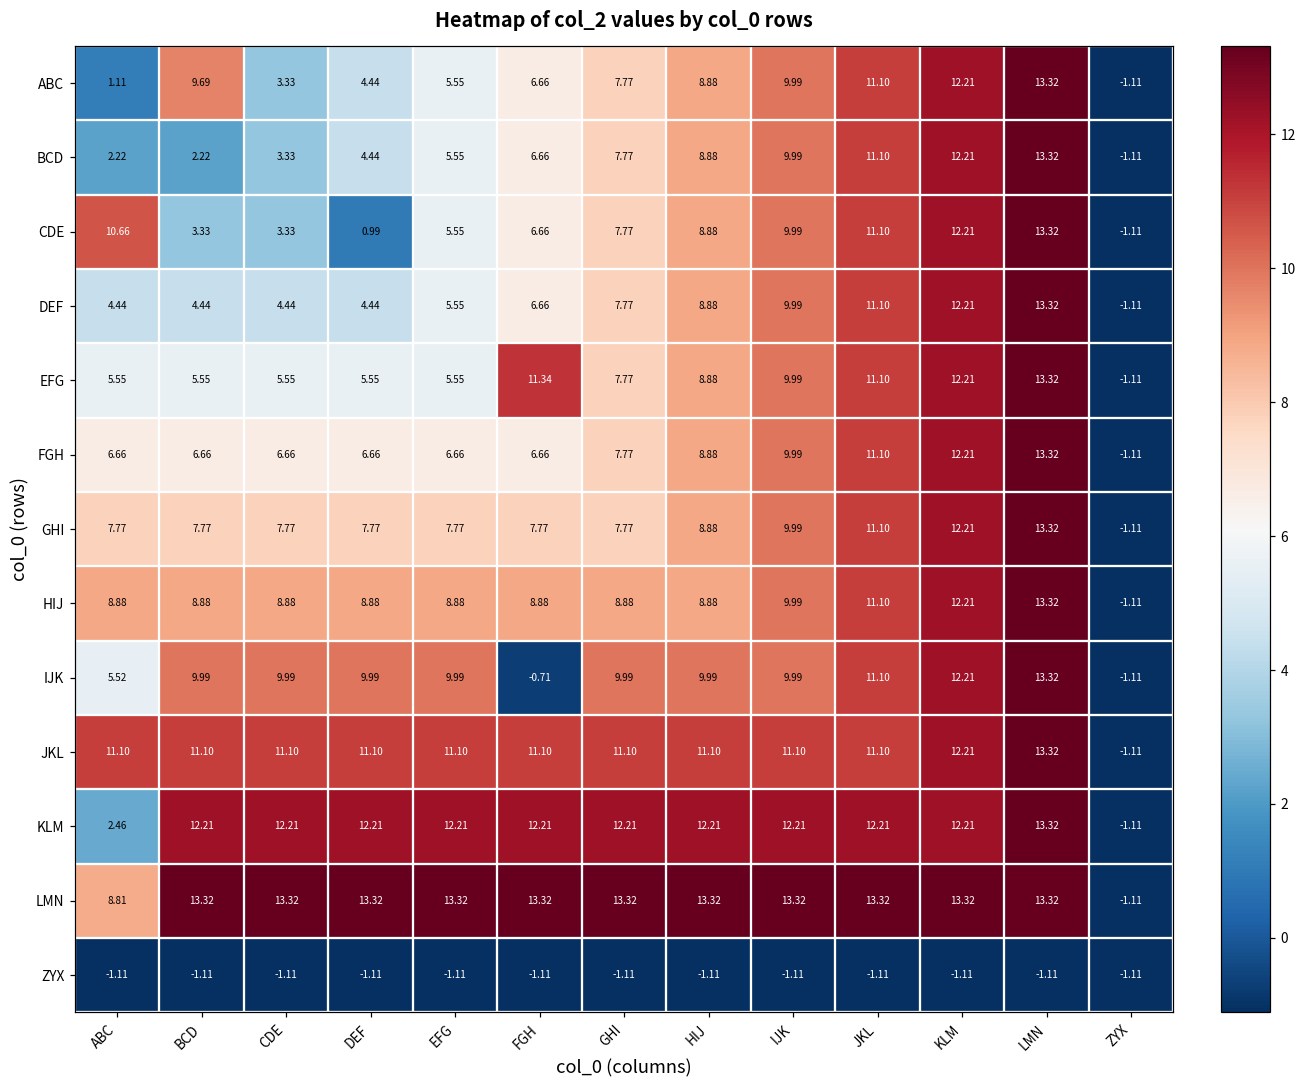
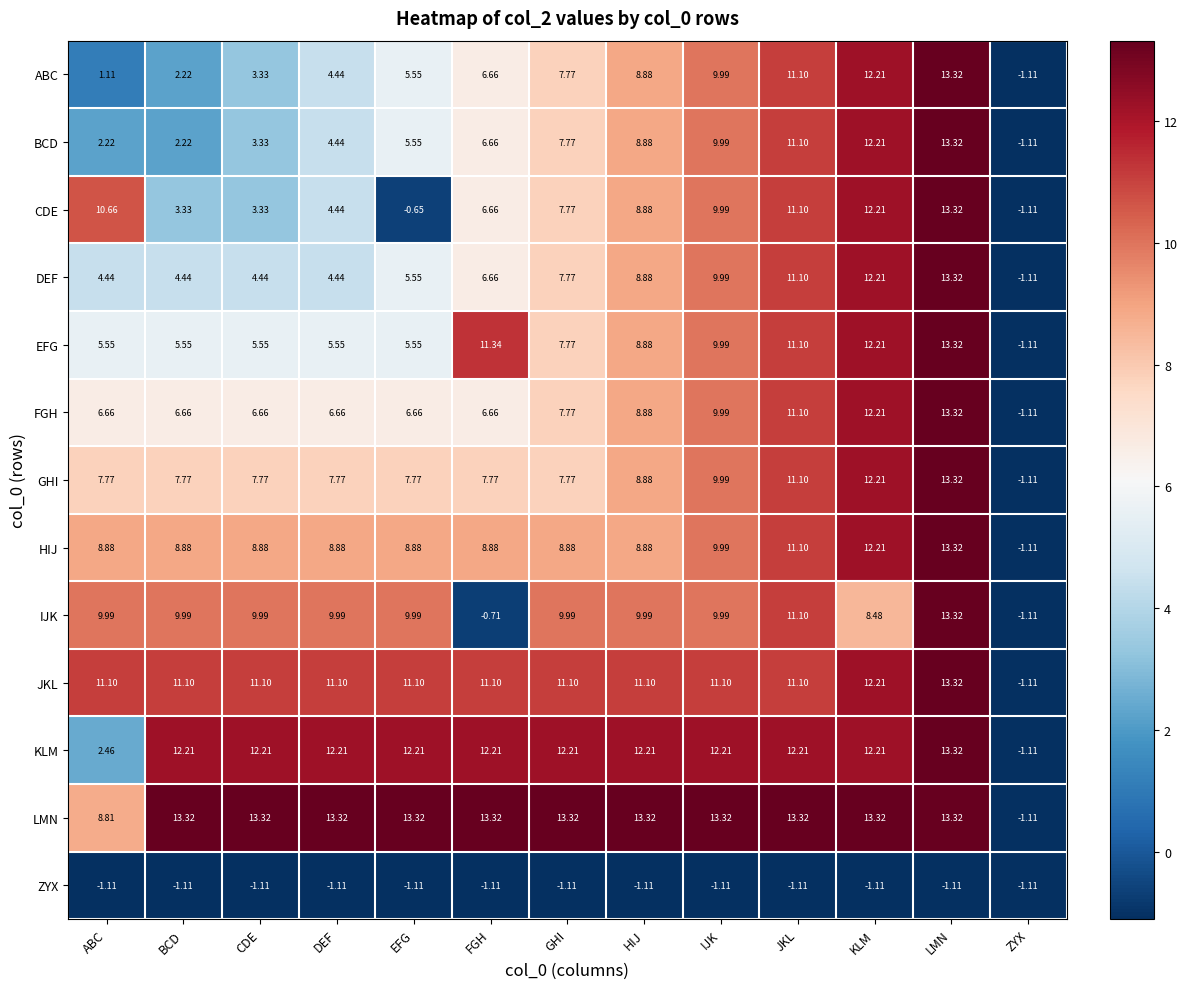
  {
    "ABC": {
      "ABC": 1.11,
-     "BCD": 9.69,
+     "BCD": 2.22,
      "CDE": 3.33,
      "DEF": 4.44,
      "EFG": 5.55,
      "FGH": 6.66,
      "GHI": 7.77,
      "HIJ": 8.88,
      "IJK": 9.99,
      "JKL": 11.10,
      "KLM": 12.21,
      "LMN": 13.32,
      "ZYX": -1.11
    },
    "BCD": {
      "ABC": 2.22,
      "BCD": 2.22,
      "CDE": 3.33,
      "DEF": 4.44,
      "EFG": 5.55,
      "FGH": 6.66,
      "GHI": 7.77,
      "HIJ": 8.88,
      "IJK": 9.99,
      "JKL": 11.10,
      "KLM": 12.21,
      "LMN": 13.32,
      "ZYX": -1.11
    },
    "CDE": {
      "ABC": 10.66,
      "BCD": 3.33,
      "CDE": 3.33,
-     "DEF": 0.99,
-     "EFG": 5.55,
+     "DEF": 4.44,
+     "EFG": -0.65,
      "FGH": 6.66,
      "GHI": 7.77,
      "HIJ": 8.88,
      "IJK": 9.99,
      "JKL": 11.10,
      "KLM": 12.21,
      "LMN": 13.32,
      "ZYX": -1.11
    },
    "DEF": {
      "ABC": 4.44,
      "BCD": 4.44,
      "CDE": 4.44,
      "DEF": 4.44,
      "EFG": 5.55,
      "FGH": 6.66,
      "GHI": 7.77,
      "HIJ": 8.88,
      "IJK": 9.99,
      "JKL": 11.10,
      "KLM": 12.21,
      "LMN": 13.32,
      "ZYX": -1.11
    },
    "EFG": {
      "ABC": 5.55,
      "BCD": 5.55,
      "CDE": 5.55,
      "DEF": 5.55,
      "EFG": 5.55,
      "FGH": 11.34,
      "GHI": 7.77,
      "HIJ": 8.88,
      "IJK": 9.99,
      "JKL": 11.10,
      "KLM": 12.21,
      "LMN": 13.32,
      "ZYX": -1.11
    },
    "FGH": {
      "ABC": 6.66,
      "BCD": 6.66,
      "CDE": 6.66,
      "DEF": 6.66,
      "EFG": 6.66,
      "FGH": 6.66,
      "GHI": 7.77,
      "HIJ": 8.88,
      "IJK": 9.99,
      "JKL": 11.10,
      "KLM": 12.21,
      "LMN": 13.32,
      "ZYX": -1.11
    },
    "GHI": {
      "ABC": 7.77,
      "BCD": 7.77,
      "CDE": 7.77,
      "DEF": 7.77,
      "EFG": 7.77,
      "FGH": 7.77,
      "GHI": 7.77,
      "HIJ": 8.88,
      "IJK": 9.99,
      "JKL": 11.10,
      "KLM": 12.21,
      "LMN": 13.32,
      "ZYX": -1.11
    },
    "HIJ": {
      "ABC": 8.88,
      "BCD": 8.88,
      "CDE": 8.88,
      "DEF": 8.88,
      "EFG": 8.88,
      "FGH": 8.88,
      "GHI": 8.88,
      "HIJ": 8.88,
      "IJK": 9.99,
      "JKL": 11.10,
      "KLM": 12.21,
      "LMN": 13.32,
      "ZYX": -1.11
    },
    "IJK": {
-     "ABC": 5.52,
+     "ABC": 9.99,
      "BCD": 9.99,
      "CDE": 9.99,
      "DEF": 9.99,
      "EFG": 9.99,
      "FGH": -0.71,
      "GHI": 9.99,
      "HIJ": 9.99,
      "IJK": 9.99,
      "JKL": 11.10,
-     "KLM": 12.21,
+     "KLM": 8.48,
      "LMN": 13.32,
      "ZYX": -1.11
    },
    "JKL": {
      "ABC": 11.10,
      "BCD": 11.10,
      "CDE": 11.10,
      "DEF": 11.10,
      "EFG": 11.10,
      "FGH": 11.10,
      "GHI": 11.10,
      "HIJ": 11.10,
      "IJK": 11.10,
      "JKL": 11.10,
      "KLM": 12.21,
      "LMN": 13.32,
      "ZYX": -1.11
    },
    "KLM": {
      "ABC": 2.46,
      "BCD": 12.21,
      "CDE": 12.21,
      "DEF": 12.21,
      "EFG": 12.21,
      "FGH": 12.21,
      "GHI": 12.21,
      "HIJ": 12.21,
      "IJK": 12.21,
      "JKL": 12.21,
      "KLM": 12.21,
      "LMN": 13.32,
      "ZYX": -1.11
    },
    "LMN": {
      "ABC": 8.81,
      "BCD": 13.32,
      "CDE": 13.32,
      "DEF": 13.32,
      "EFG": 13.32,
      "FGH": 13.32,
      "GHI": 13.32,
      "HIJ": 13.32,
      "IJK": 13.32,
      "JKL": 13.32,
      "KLM": 13.32,
      "LMN": 13.32,
      "ZYX": -1.11
    },
    "ZYX": {
      "ABC": -1.11,
      "BCD": -1.11,
      "CDE": -1.11,
      "DEF": -1.11,
      "EFG": -1.11,
      "FGH": -1.11,
      "GHI": -1.11,
      "HIJ": -1.11,
      "IJK": -1.11,
      "JKL": -1.11,
      "KLM": -1.11,
      "LMN": -1.11,
      "ZYX": -1.11
    }
  }
